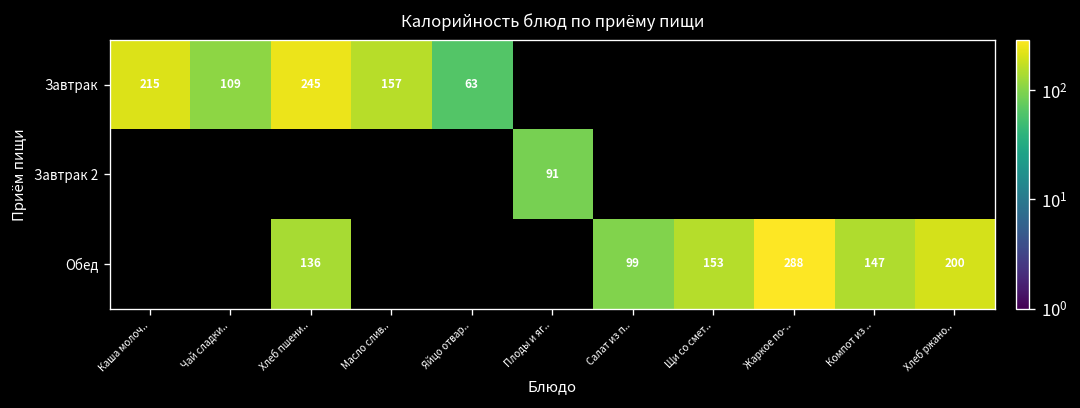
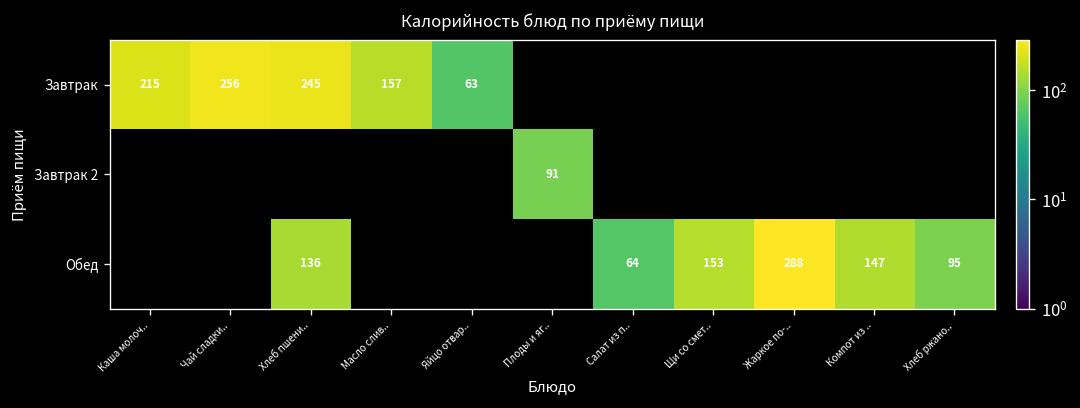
  {
    "Завтрак": {
      "Каша молоч..": 215,
-     "Чай сладки..": 109,
+     "Чай сладки..": 256,
      "Хлеб пшени..": 245,
      "Масло слив..": 157,
      "Яйцо отвар..": 63
    },
    "Завтрак 2": {
      "Плоды и яг..": 91
    },
    "Обед": {
      "Хлеб пшени..": 136,
-     "Салат из п..": 99,
+     "Салат из п..": 64,
      "Щи со смет..": 153,
      "Жаркое по-..": 288,
      "Компот из ..": 147,
-     "Хлеб ржано..": 200
+     "Хлеб ржано..": 95
    }
  }
